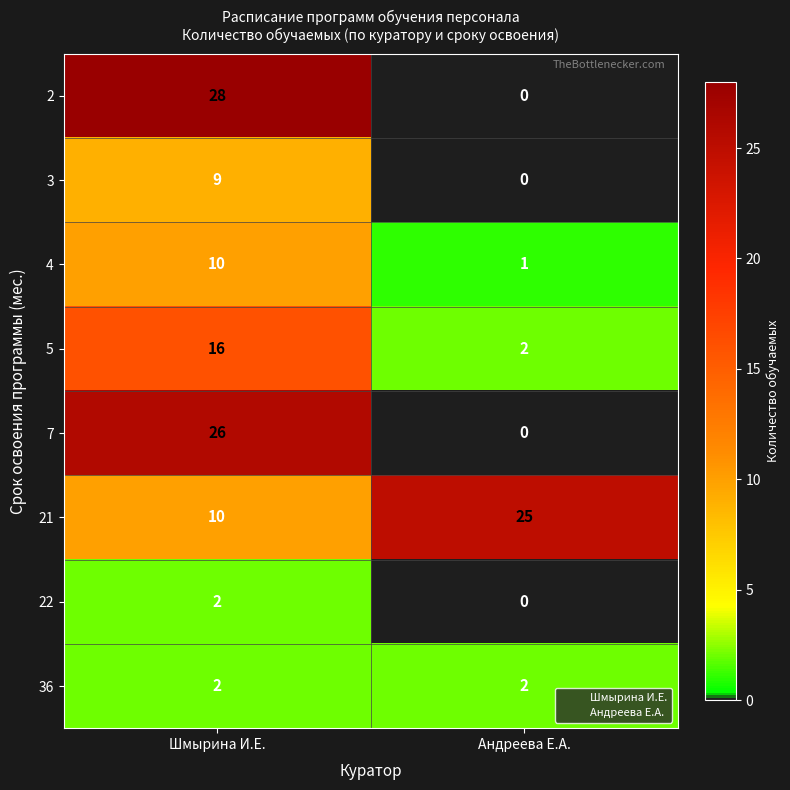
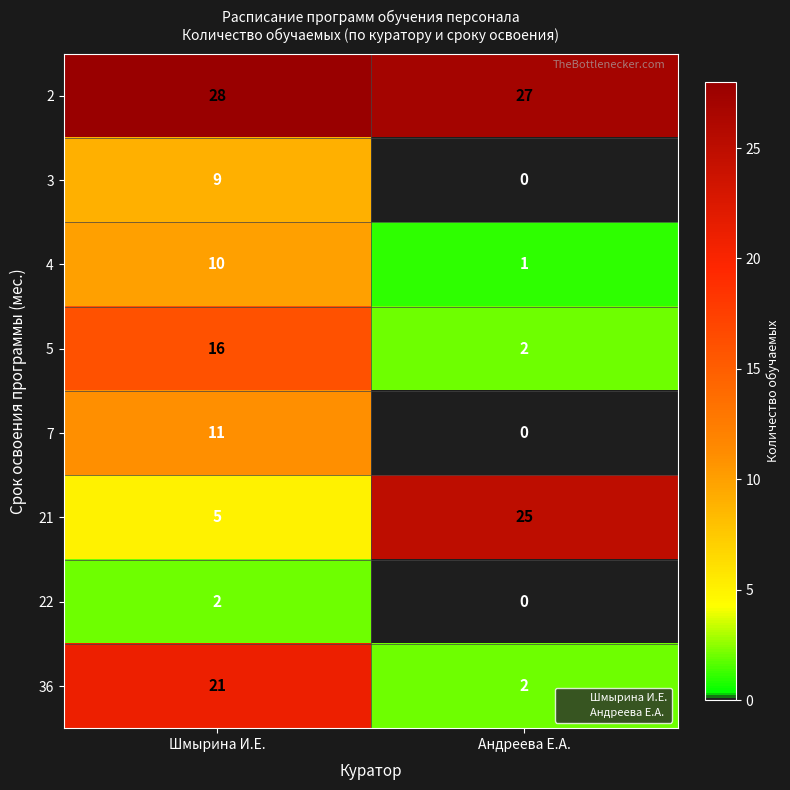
  {
    "2": {
      "Шмырина И.Е.": 28,
-     "Андреева Е.А.": 0
+     "Андреева Е.А.": 27
    },
    "3": {
      "Шмырина И.Е.": 9,
      "Андреева Е.А.": 0
    },
    "4": {
      "Шмырина И.Е.": 10,
      "Андреева Е.А.": 1
    },
    "5": {
      "Шмырина И.Е.": 16,
      "Андреева Е.А.": 2
    },
    "7": {
-     "Шмырина И.Е.": 26,
+     "Шмырина И.Е.": 11,
      "Андреева Е.А.": 0
    },
    "21": {
-     "Шмырина И.Е.": 10,
+     "Шмырина И.Е.": 5,
      "Андреева Е.А.": 25
    },
    "22": {
      "Шмырина И.Е.": 2,
      "Андреева Е.А.": 0
    },
    "36": {
-     "Шмырина И.Е.": 2,
+     "Шмырина И.Е.": 21,
      "Андреева Е.А.": 2
    }
  }
